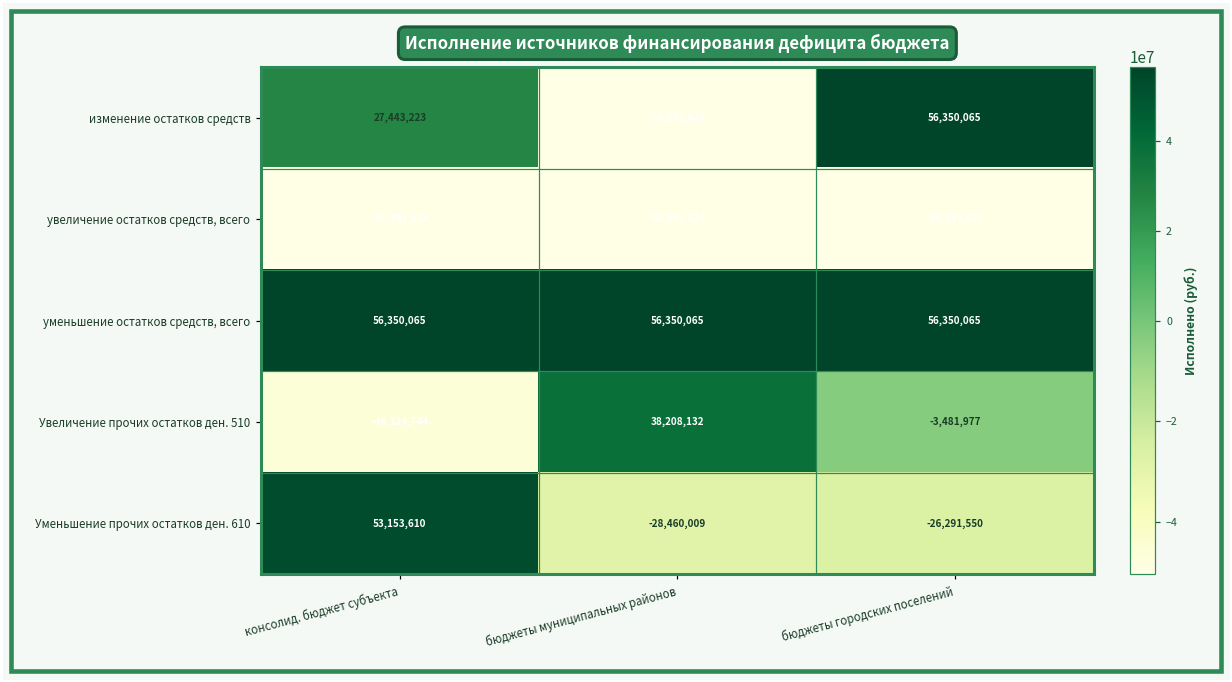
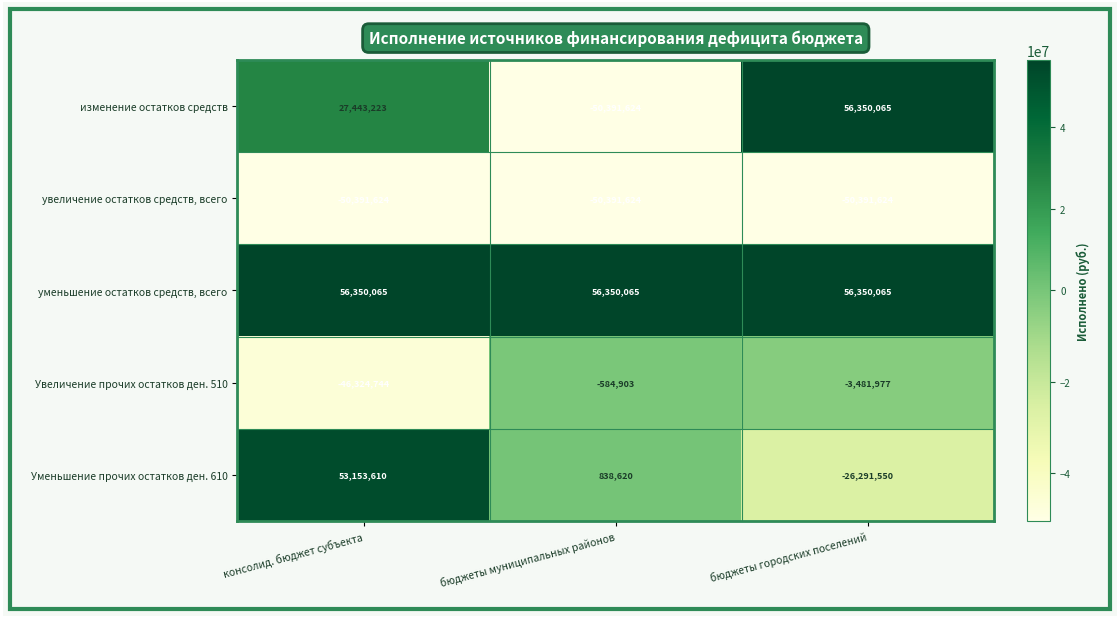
  {
    "изменение остатков средств": {
      "консолид. бюджет субъекта": "27,443,223",
      "бюджеты городских поселений": "56,350,065"
    },
    "уменьшение остатков средств, всего": {
      "консолид. бюджет субъекта": "56,350,065",
      "бюджеты муниципальных районов": "56,350,065",
      "бюджеты городских поселений": "56,350,065"
    },
    "Увеличение прочих остатков ден. 510": {
-     "бюджеты муниципальных районов": "38,208,132",
+     "бюджеты муниципальных районов": "-584,903",
      "бюджеты городских поселений": "-3,481,977"
    },
    "Уменьшение прочих остатков ден. 610": {
      "консолид. бюджет субъекта": "53,153,610",
-     "бюджеты муниципальных районов": "-28,460,009",
+     "бюджеты муниципальных районов": "838,620",
      "бюджеты городских поселений": "-26,291,550"
    }
  }
